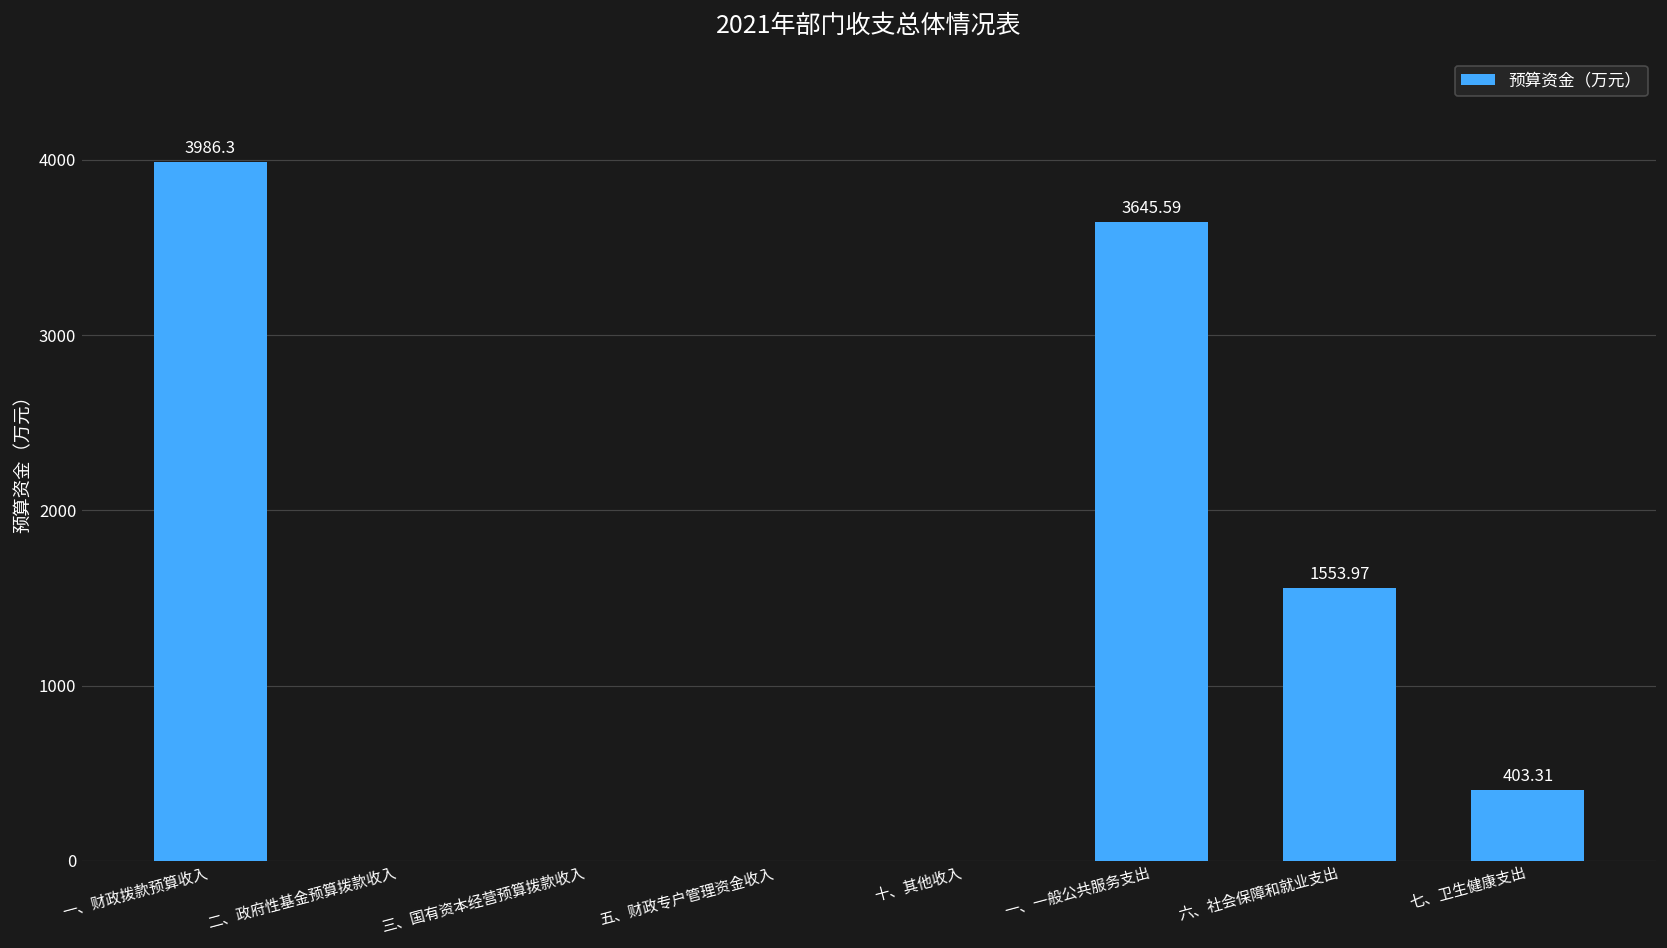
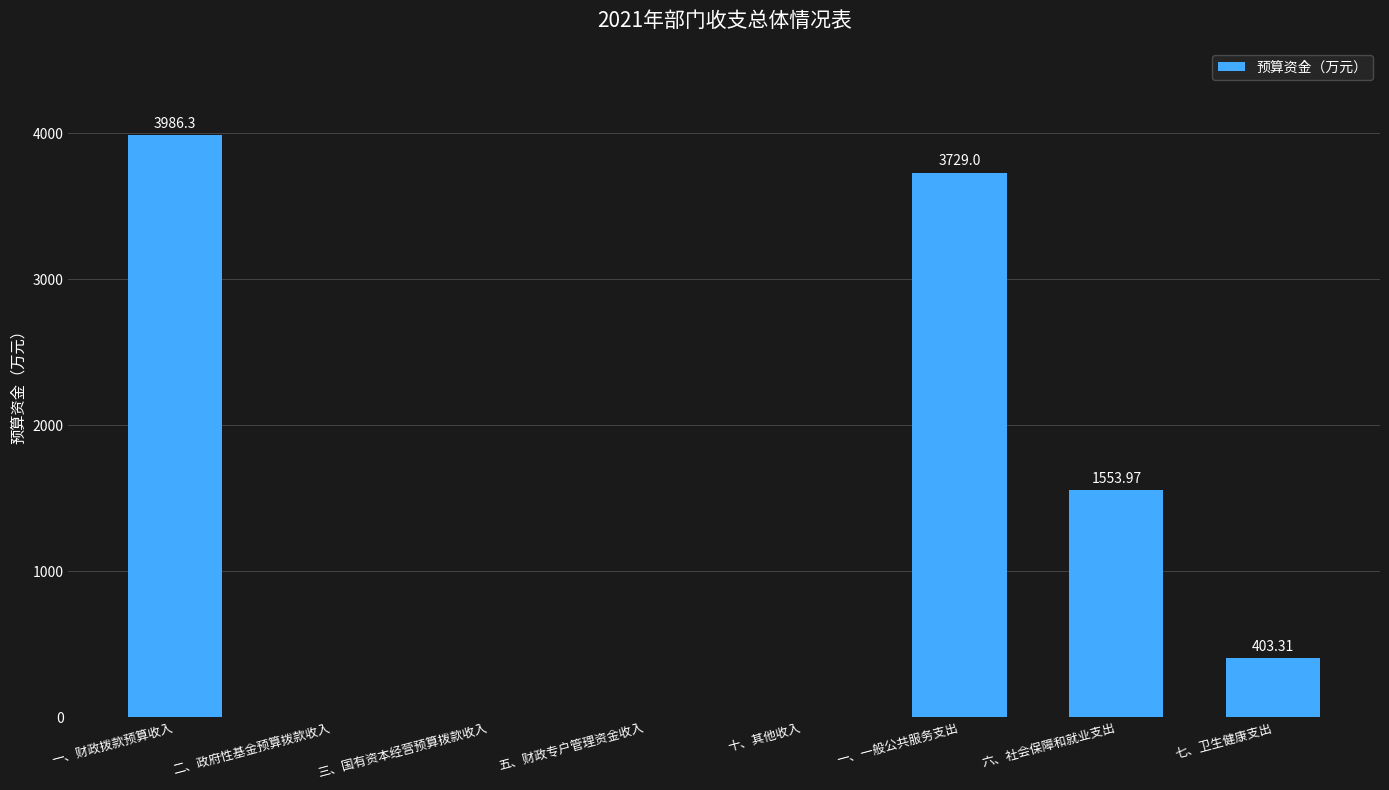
  {
    "一、财政拨款预算收入": 3986.3,
-   "一、一般公共服务支出": 3645.59,
+   "一、一般公共服务支出": 3729.0,
    "六、社会保障和就业支出": 1553.97,
    "七、卫生健康支出": 403.31
  }
